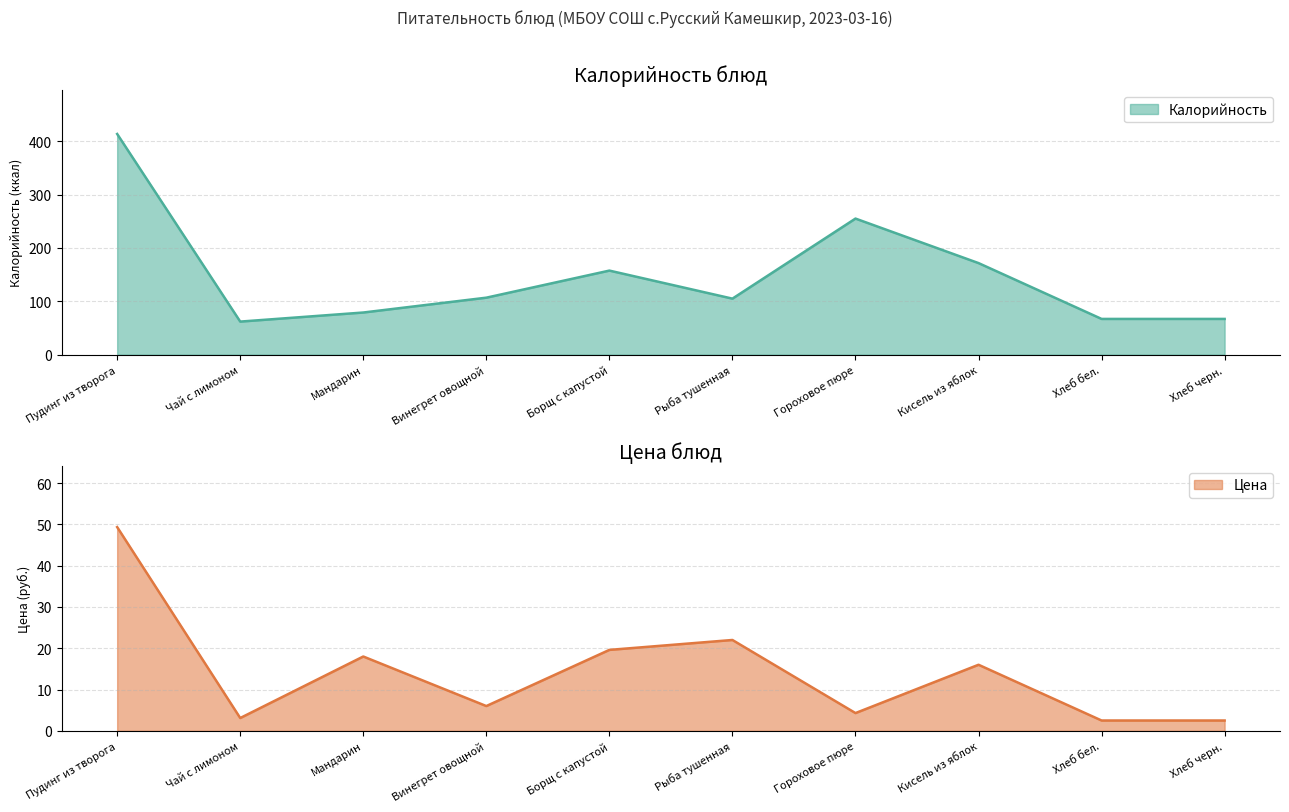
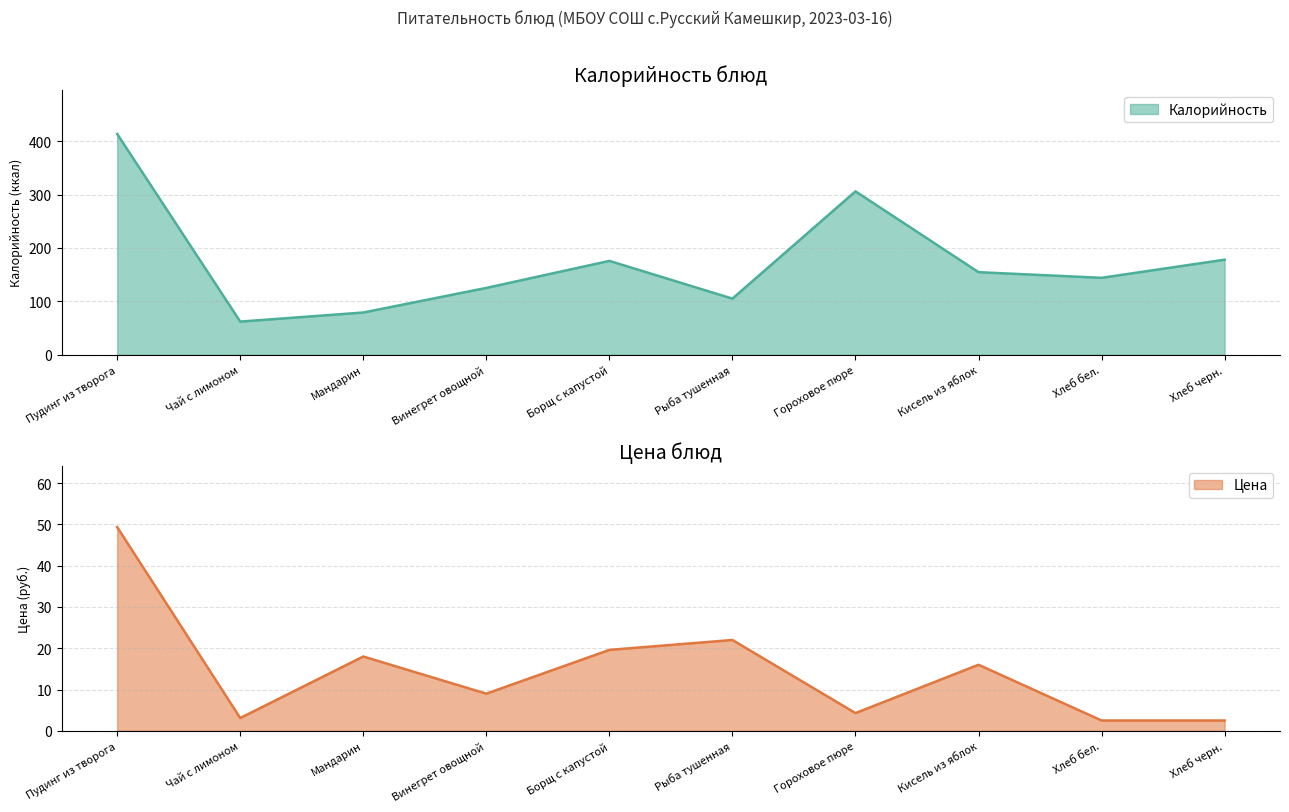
  {
    "Калорийность блюд": {
      "Пудинг из творога": 410,
      "Чай с лимоном": 60,
      "Мандарин": 80,
-     "Винегрет овощной": 110,
-     "Борщ с капустой": 160,
+     "Винегрет овощной": 130,
+     "Борщ с капустой": 180,
      "Рыба тушенная": 110,
-     "Гороховое пюре": 260,
-     "Кисель из яблок": 170,
-     "Хлеб бел.": 70,
-     "Хлеб черн.": 70
+     "Гороховое пюре": 310,
+     "Кисель из яблок": 150,
+     "Хлеб бел.": 140,
+     "Хлеб черн.": 180
    },
    "Цена блюд": {
      "Пудинг из творога": 49,
      "Чай с лимоном": 3,
      "Мандарин": 18,
-     "Винегрет овощной": 6,
+     "Винегрет овощной": 9,
      "Борщ с капустой": 20,
      "Рыба тушенная": 22,
      "Гороховое пюре": 4,
      "Кисель из яблок": 16,
      "Хлеб бел.": 3,
      "Хлеб черн.": 3
    }
  }
